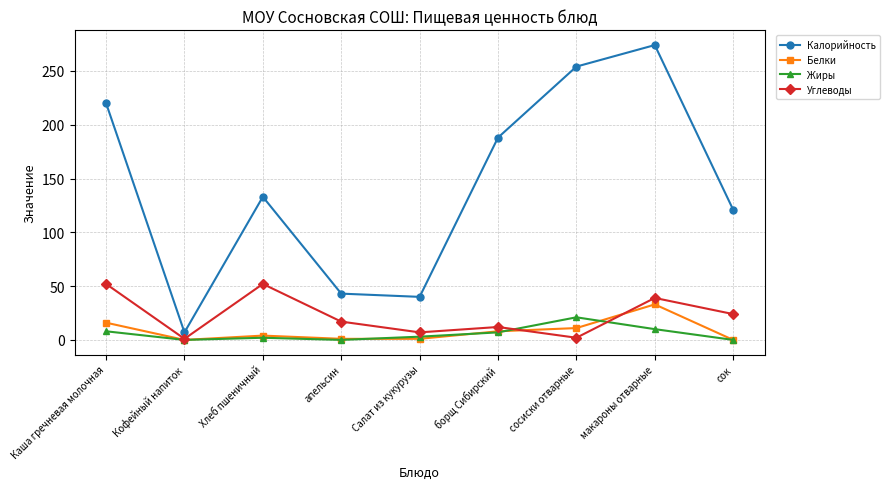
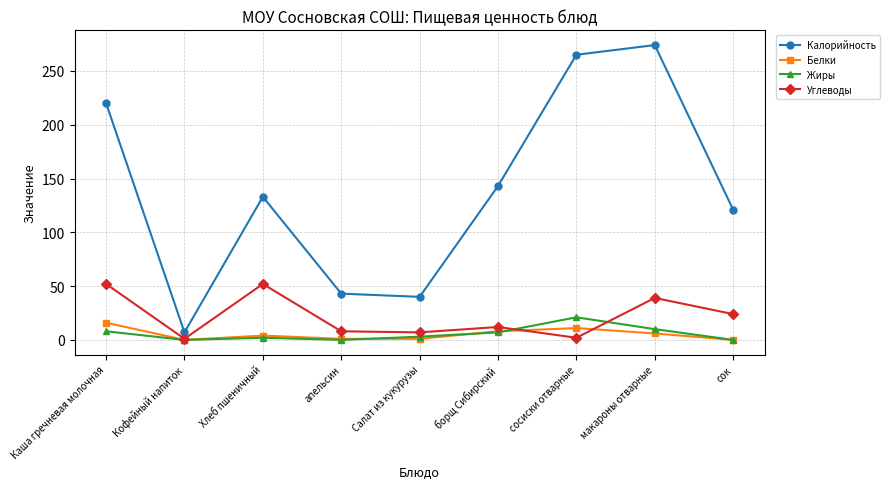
  {
    "Калорийность": {
      "Каша гречневая молочная": 220,
      "Кофейный напиток": 7,
      "Хлеб пшеничный": 133,
      "апельсин": 43,
      "Салат из кукурузы": 40,
-     "борщ Сибирский": 188,
-     "сосиски отварные": 254,
+     "борщ Сибирский": 143,
+     "сосиски отварные": 265,
      "макароны отварные": 274,
      "сок": 121
    },
    "Белки": {
      "Каша гречневая молочная": 16,
      "сосиски отварные": 11,
-     "макароны отварные": 33
+     "макароны отварные": 6
    },
    "Жиры": {
      "Каша гречневая молочная": 8,
      "сосиски отварные": 21,
      "макароны отварные": 10
    },
    "Углеводы": {
      "Каша гречневая молочная": 52,
      "Хлеб пшеничный": 52,
-     "апельсин": 17,
+     "апельсин": 8,
      "Салат из кукурузы": 7,
      "борщ Сибирский": 12,
      "сосиски отварные": 2,
      "макароны отварные": 39,
      "сок": 24
    }
  }
